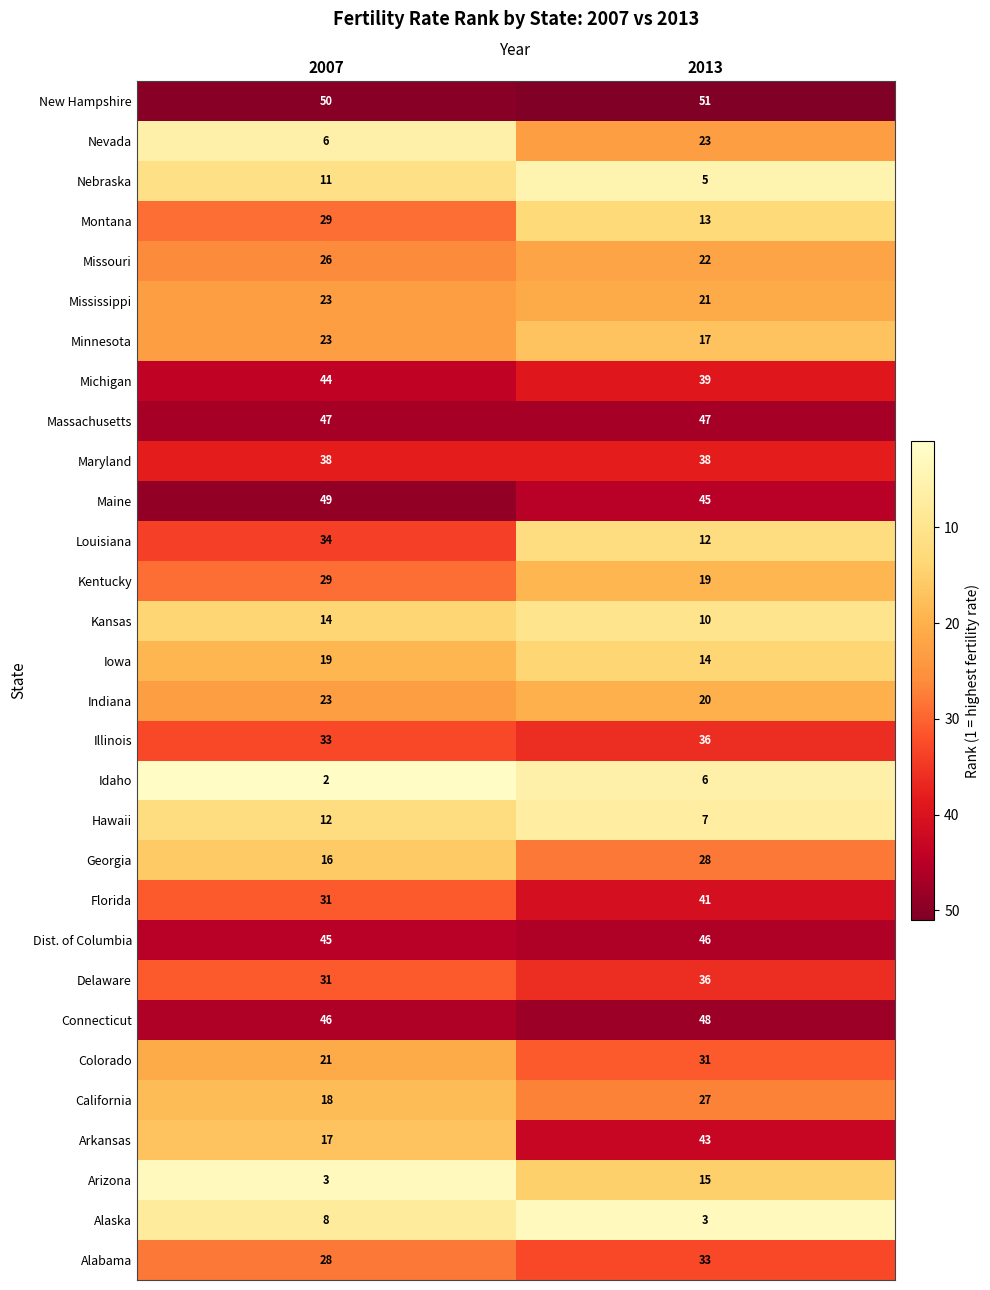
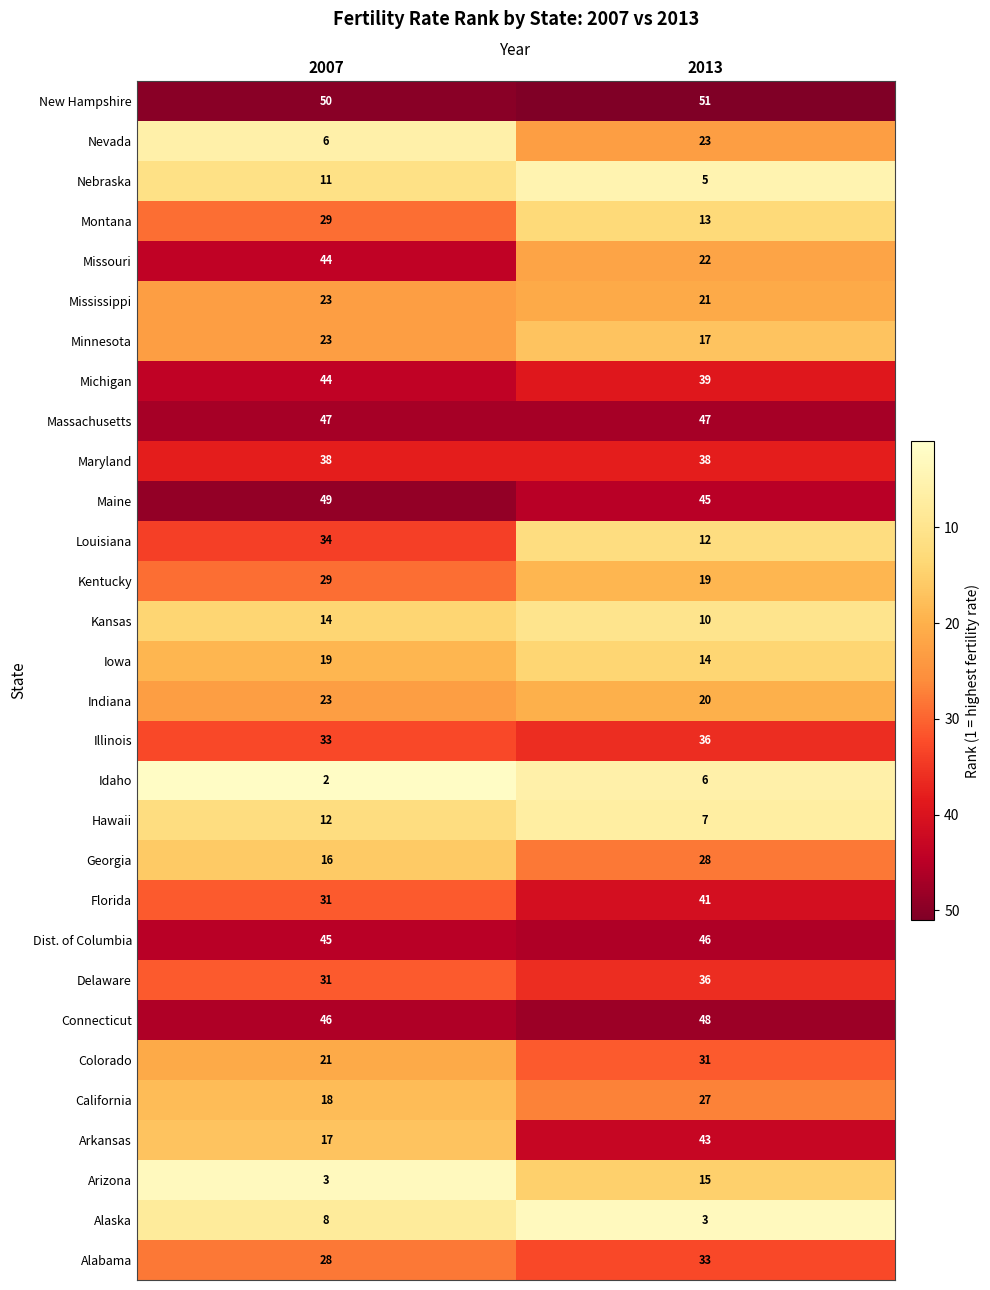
  {
    "New Hampshire": {
      "2007": 50,
      "2013": 51
    },
    "Nevada": {
      "2007": 6,
      "2013": 23
    },
    "Nebraska": {
      "2007": 11,
      "2013": 5
    },
    "Montana": {
      "2007": 29,
      "2013": 13
    },
    "Missouri": {
-     "2007": 26,
+     "2007": 44,
      "2013": 22
    },
    "Mississippi": {
      "2007": 23,
      "2013": 21
    },
    "Minnesota": {
      "2007": 23,
      "2013": 17
    },
    "Michigan": {
      "2007": 44,
      "2013": 39
    },
    "Massachusetts": {
      "2007": 47,
      "2013": 47
    },
    "Maryland": {
      "2007": 38,
      "2013": 38
    },
    "Maine": {
      "2007": 49,
      "2013": 45
    },
    "Louisiana": {
      "2007": 34,
      "2013": 12
    },
    "Kentucky": {
      "2007": 29,
      "2013": 19
    },
    "Kansas": {
      "2007": 14,
      "2013": 10
    },
    "Iowa": {
      "2007": 19,
      "2013": 14
    },
    "Indiana": {
      "2007": 23,
      "2013": 20
    },
    "Illinois": {
      "2007": 33,
      "2013": 36
    },
    "Idaho": {
      "2007": 2,
      "2013": 6
    },
    "Hawaii": {
      "2007": 12,
      "2013": 7
    },
    "Georgia": {
      "2007": 16,
      "2013": 28
    },
    "Florida": {
      "2007": 31,
      "2013": 41
    },
    "Dist. of Columbia": {
      "2007": 45,
      "2013": 46
    },
    "Delaware": {
      "2007": 31,
      "2013": 36
    },
    "Connecticut": {
      "2007": 46,
      "2013": 48
    },
    "Colorado": {
      "2007": 21,
      "2013": 31
    },
    "California": {
      "2007": 18,
      "2013": 27
    },
    "Arkansas": {
      "2007": 17,
      "2013": 43
    },
    "Arizona": {
      "2007": 3,
      "2013": 15
    },
    "Alaska": {
      "2007": 8,
      "2013": 3
    },
    "Alabama": {
      "2007": 28,
      "2013": 33
    }
  }
